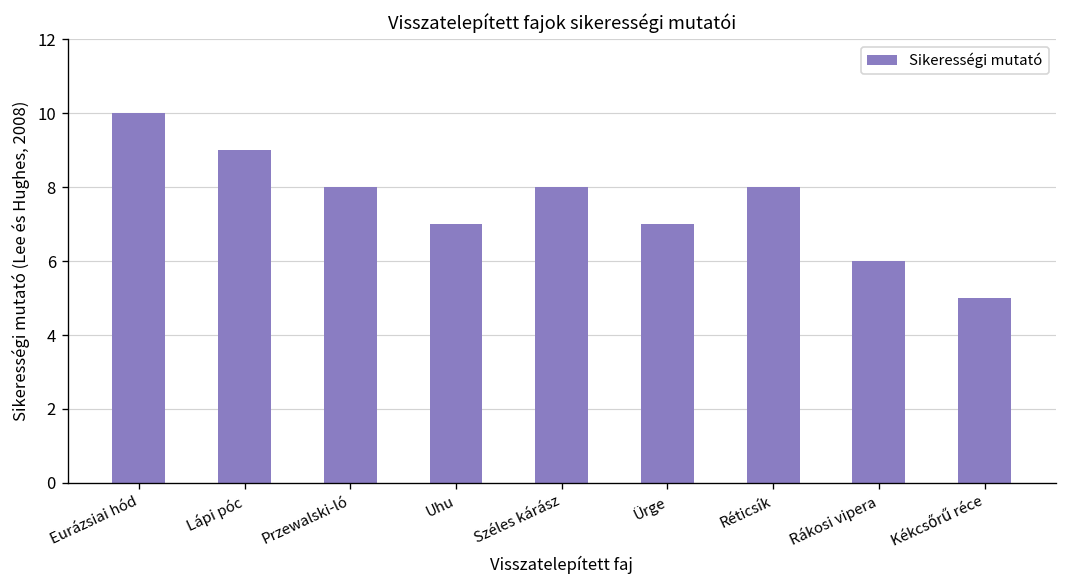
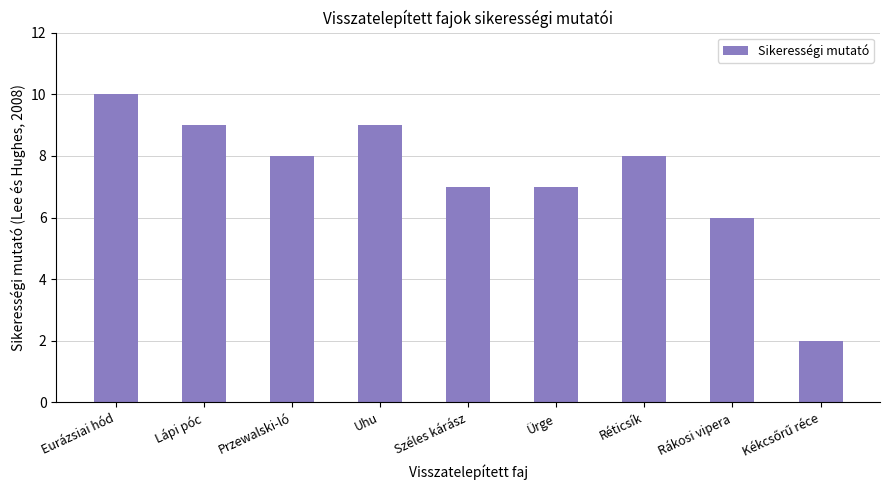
  {
    "Eurázsiai hód": 10,
    "Lápi póc": 9,
    "Przewalski-ló": 8,
-   "Uhu": 7,
-   "Széles kárász": 8,
+   "Uhu": 9,
+   "Széles kárász": 7,
    "Ürge": 7,
    "Réticsík": 8,
    "Rákosi vipera": 6,
-   "Kékcsőrű réce": 5
+   "Kékcsőrű réce": 2
  }
